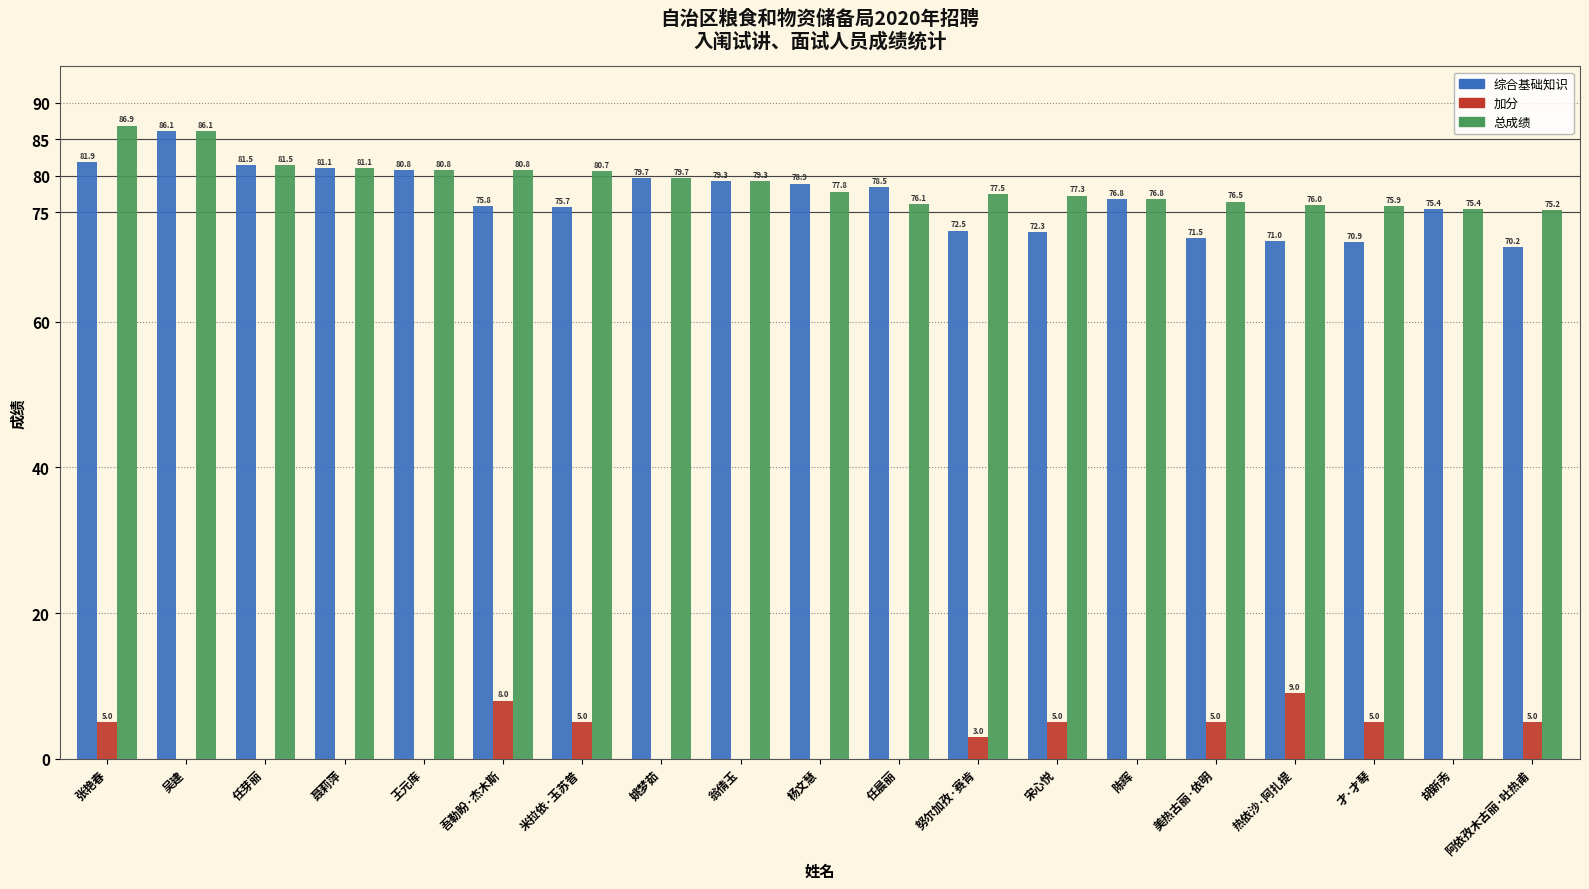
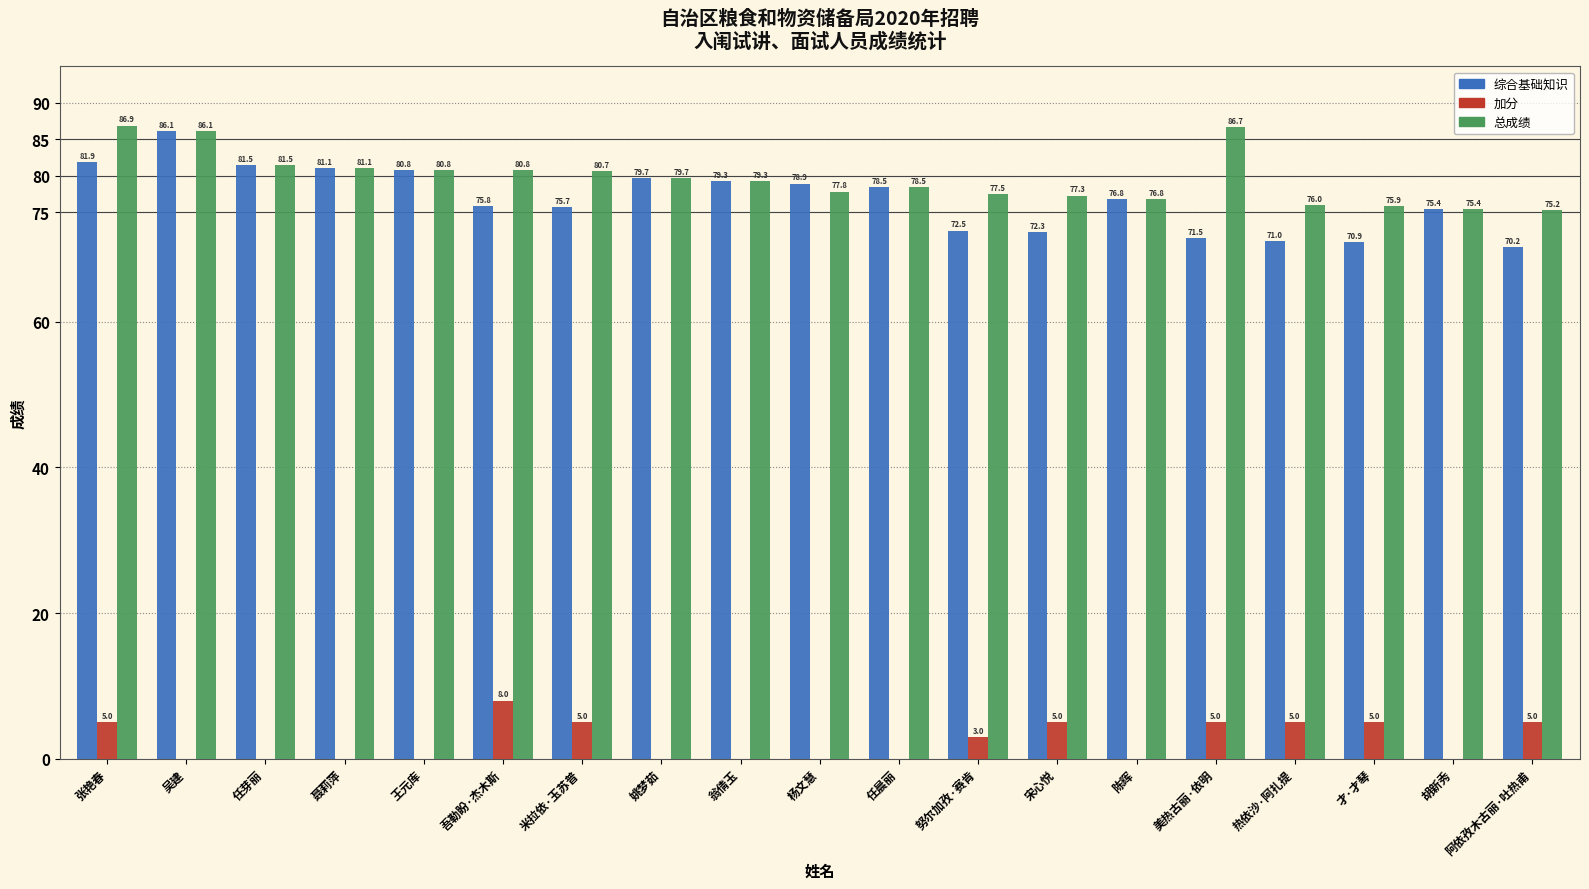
  {
    "综合基础知识": {
      "张艳春": 81.9,
      "吴建": 86.1,
      "任芽丽": 81.5,
      "聂莉萍": 81.1,
      "王元库": 80.8,
      "吾勒盼·杰木斯": 75.8,
      "米拉依·玉苏普": 75.7,
      "姚梦茹": 79.7,
      "翁倩玉": 79.3,
      "杨文慧": 78.9,
      "任晨丽": 78.5,
      "努尔加孜·赛肯": 72.5,
      "宋心悦": 72.3,
      "陈晖": 76.8,
      "美热古丽·依明": 71.5,
      "热依沙·阿扎提": 71.0,
      "才·才琴": 70.9,
      "胡新秀": 75.4,
      "阿依孜木古丽·吐热甫": 70.2
    },
    "加分": {
      "张艳春": 5.0,
      "吾勒盼·杰木斯": 8.0,
      "米拉依·玉苏普": 5.0,
      "努尔加孜·赛肯": 3.0,
      "宋心悦": 5.0,
      "美热古丽·依明": 5.0,
-     "热依沙·阿扎提": 9.0,
+     "热依沙·阿扎提": 5.0,
      "才·才琴": 5.0,
      "阿依孜木古丽·吐热甫": 5.0
    },
    "总成绩": {
      "张艳春": 86.9,
      "吴建": 86.1,
      "任芽丽": 81.5,
      "聂莉萍": 81.1,
      "王元库": 80.8,
      "吾勒盼·杰木斯": 80.8,
      "米拉依·玉苏普": 80.7,
      "姚梦茹": 79.7,
      "翁倩玉": 79.3,
      "杨文慧": 77.8,
-     "任晨丽": 76.1,
+     "任晨丽": 78.5,
      "努尔加孜·赛肯": 77.5,
      "宋心悦": 77.3,
      "陈晖": 76.8,
-     "美热古丽·依明": 76.5,
+     "美热古丽·依明": 86.7,
      "热依沙·阿扎提": 76.0,
      "才·才琴": 75.9,
      "胡新秀": 75.4,
      "阿依孜木古丽·吐热甫": 75.2
    }
  }
